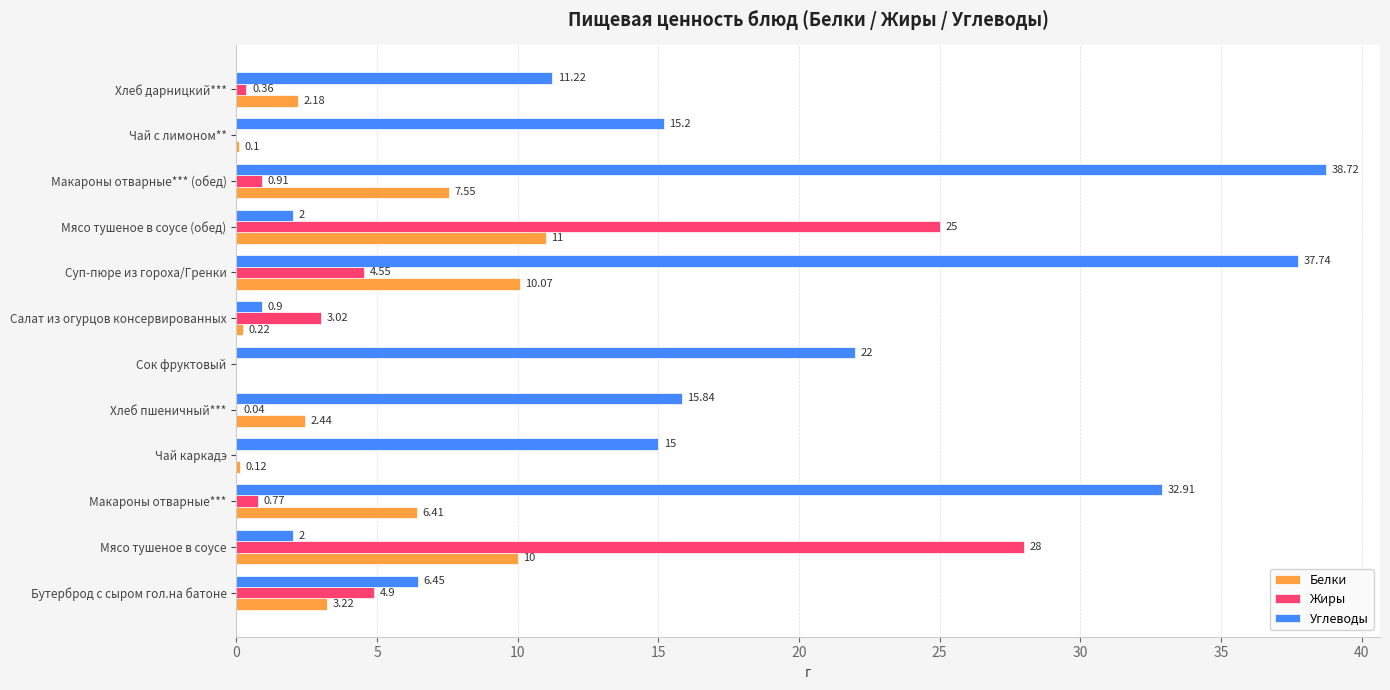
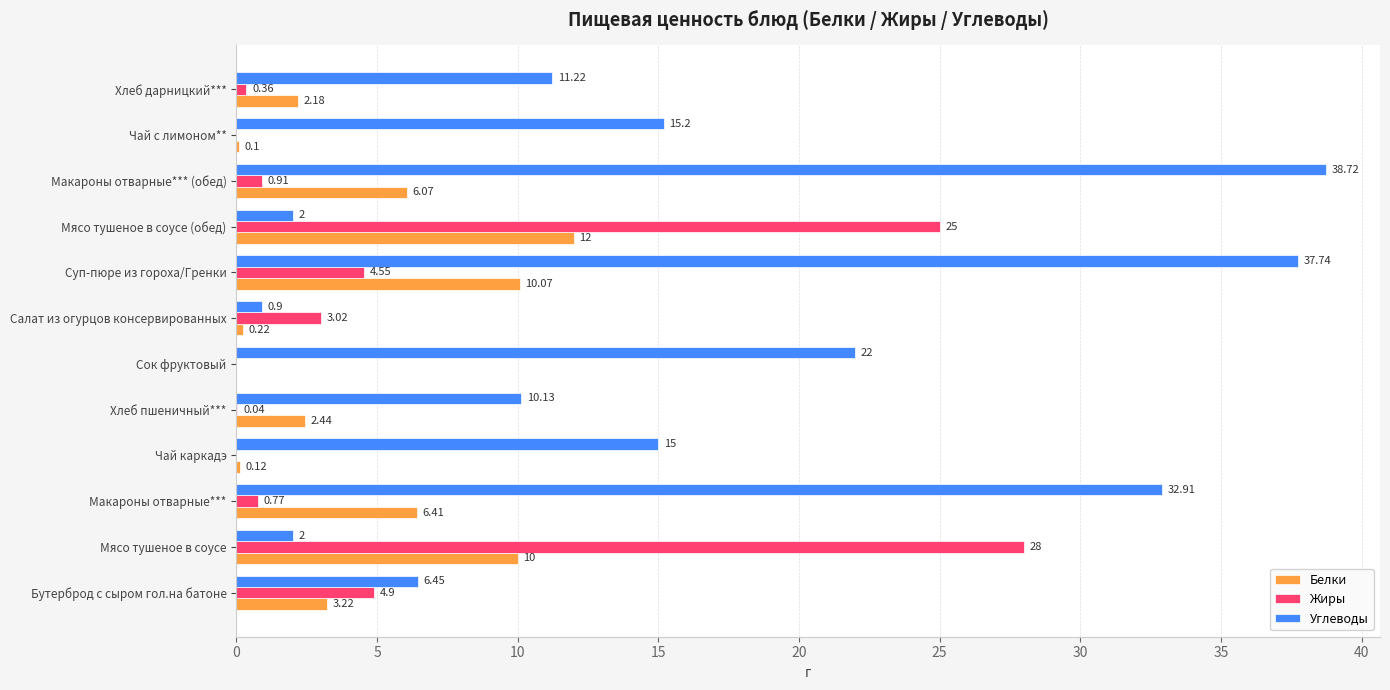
  {
    "Белки": {
      "Хлеб дарницкий***": 2.18,
      "Чай с лимоном**": 0.1,
-     "Макароны отварные*** (обед)": 7.55,
-     "Мясо тушеное в соусе (обед)": 11,
+     "Макароны отварные*** (обед)": 6.07,
+     "Мясо тушеное в соусе (обед)": 12,
      "Суп-пюре из гороха/Гренки": 10.07,
      "Салат из огурцов консервированных": 0.22,
      "Хлеб пшеничный***": 2.44,
      "Чай каркадэ": 0.12,
      "Макароны отварные***": 6.41,
      "Мясо тушеное в соусе": 10,
      "Бутерброд с сыром гол.на батоне": 3.22
    },
    "Жиры": {
      "Хлеб дарницкий***": 0.36,
      "Макароны отварные*** (обед)": 0.91,
      "Мясо тушеное в соусе (обед)": 25,
      "Суп-пюре из гороха/Гренки": 4.55,
      "Салат из огурцов консервированных": 3.02,
      "Хлеб пшеничный***": 0.04,
      "Макароны отварные***": 0.77,
      "Мясо тушеное в соусе": 28,
      "Бутерброд с сыром гол.на батоне": 4.9
    },
    "Углеводы": {
      "Хлеб дарницкий***": 11.22,
      "Чай с лимоном**": 15.2,
      "Макароны отварные*** (обед)": 38.72,
      "Мясо тушеное в соусе (обед)": 2,
      "Суп-пюре из гороха/Гренки": 37.74,
      "Салат из огурцов консервированных": 0.9,
      "Сок фруктовый": 22,
-     "Хлеб пшеничный***": 15.84,
+     "Хлеб пшеничный***": 10.13,
      "Чай каркадэ": 15,
      "Макароны отварные***": 32.91,
      "Мясо тушеное в соусе": 2,
      "Бутерброд с сыром гол.на батоне": 6.45
    }
  }
